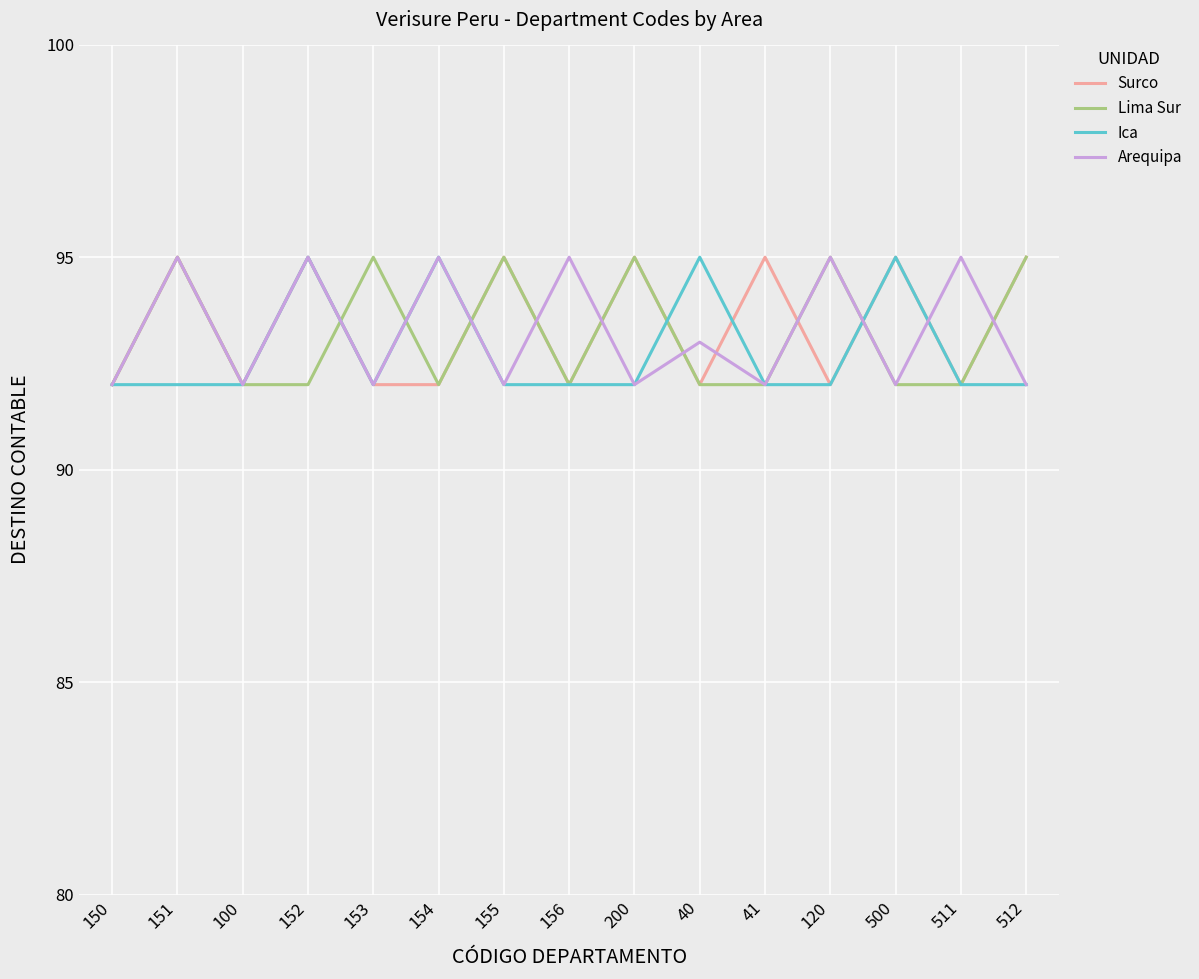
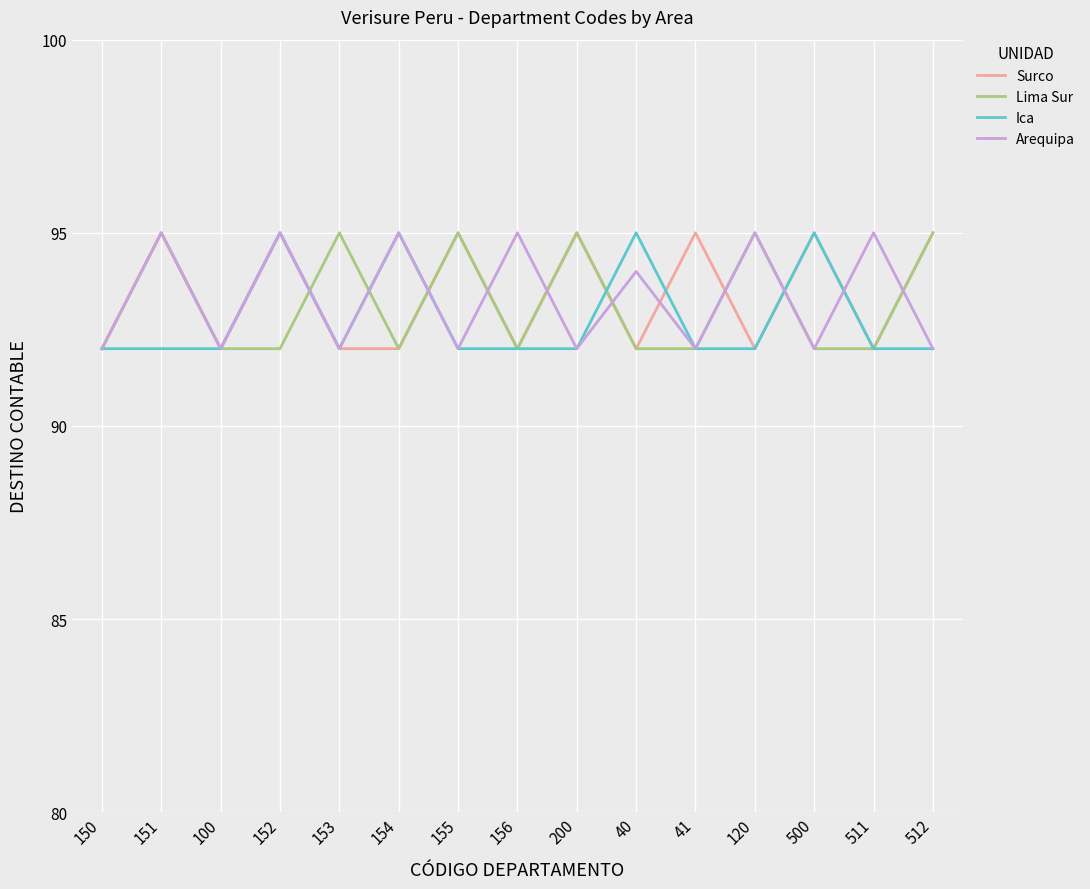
  {
    "Surco": {
      "41": 95
    },
    "Lima Sur": {
      "152": 92,
      "153": 95
    },
    "Ica": {
      "151": 92,
      "40": 95
    },
    "Arequipa": {
      "156": 95,
-     "40": 93,
+     "40": 94,
      "511": 95
    }
  }
